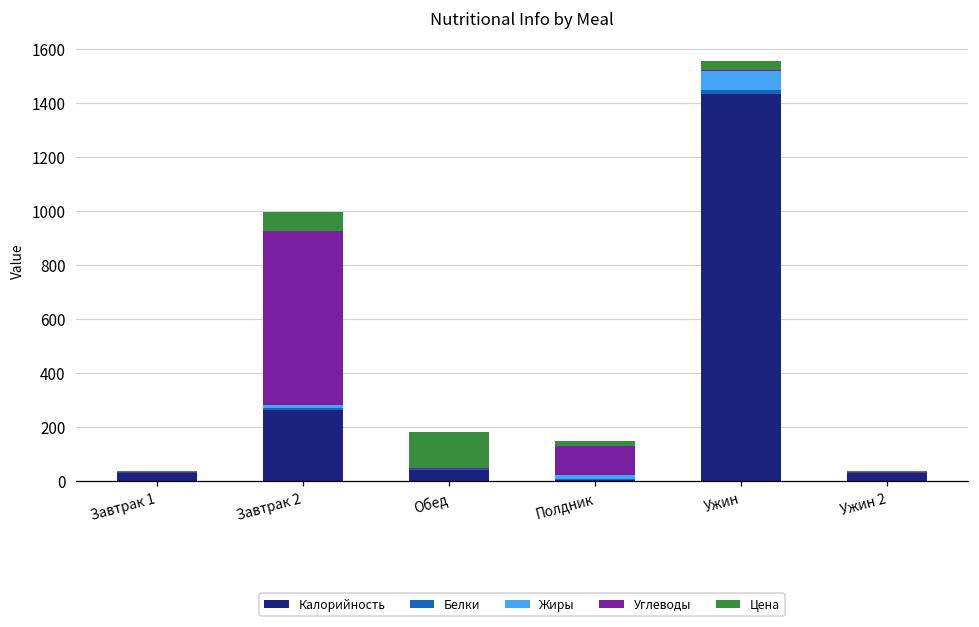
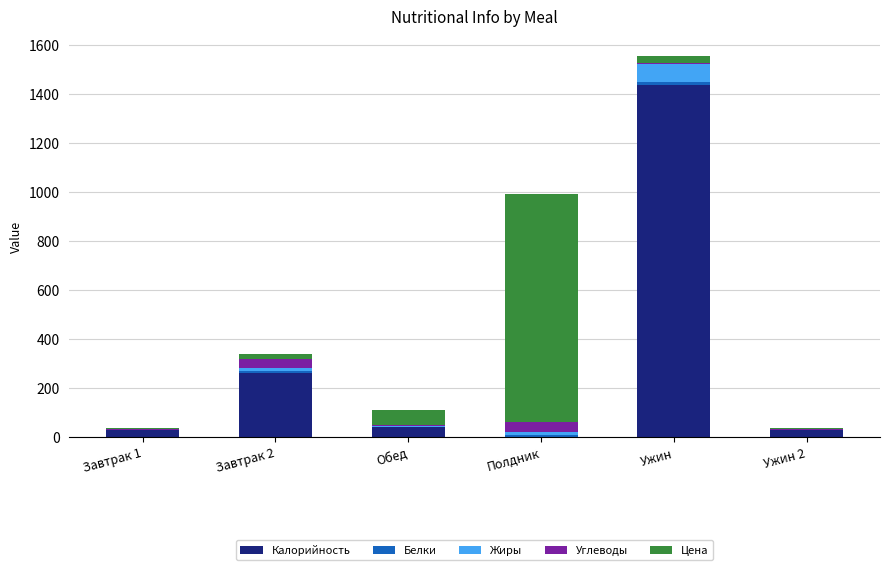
  {
    "Калорийность": {
      "Завтрак 1": 30,
      "Завтрак 2": 260,
      "Обед": 40,
      "Ужин": 1430,
      "Ужин 2": 30
    },
    "Белки": {
      "Ужин": 10
    },
    "Жиры": {
      "Завтрак 1": 0,
      "Полдник": 10,
      "Ужин": 70,
      "Ужин 2": 0
    },
    "Углеводы": {
-     "Завтрак 2": 640,
-     "Полдник": 110
+     "Завтрак 2": 40,
+     "Полдник": 40
    },
    "Цена": {
-     "Завтрак 2": 70,
-     "Обед": 130,
-     "Полдник": 20,
+     "Завтрак 2": 20,
+     "Обед": 60,
+     "Полдник": 930,
      "Ужин": 30
    }
  }
